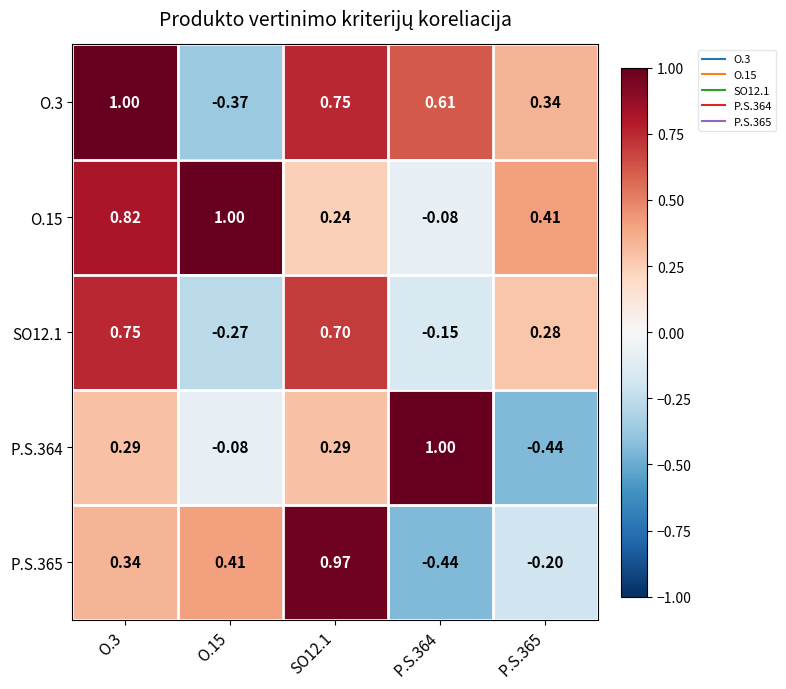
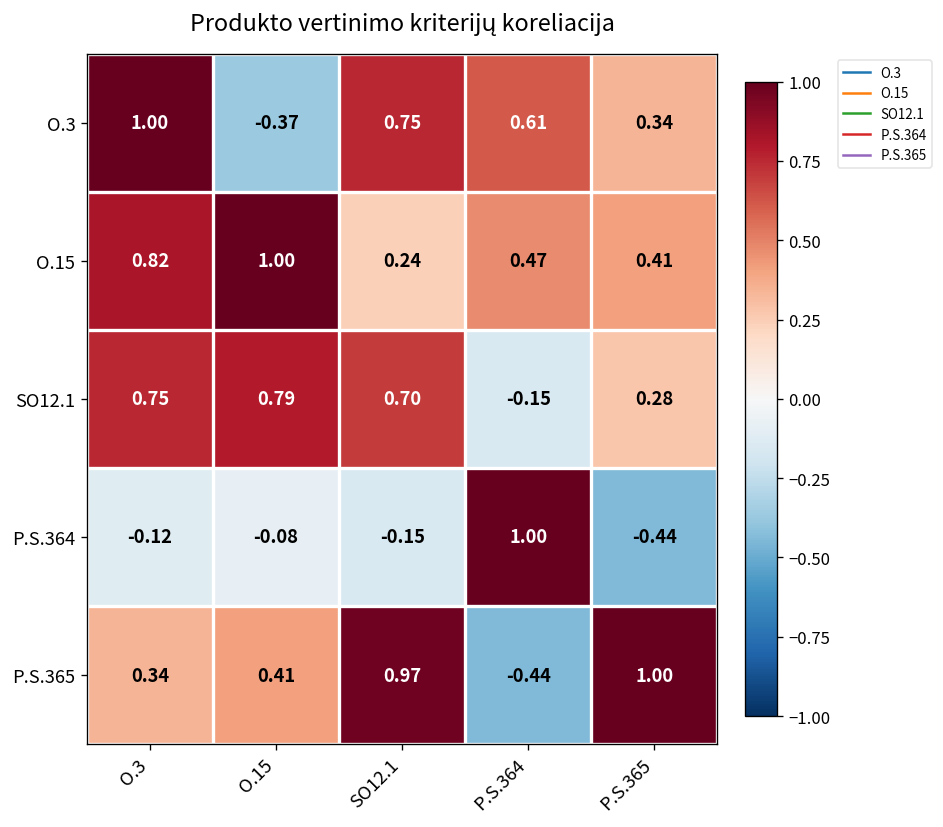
  {
    "O.3": {
      "O.3": 1.00,
      "O.15": -0.37,
      "SO12.1": 0.75,
      "P.S.364": 0.61,
      "P.S.365": 0.34
    },
    "O.15": {
      "O.3": 0.82,
      "O.15": 1.00,
      "SO12.1": 0.24,
-     "P.S.364": -0.08,
+     "P.S.364": 0.47,
      "P.S.365": 0.41
    },
    "SO12.1": {
      "O.3": 0.75,
-     "O.15": -0.27,
+     "O.15": 0.79,
      "SO12.1": 0.70,
      "P.S.364": -0.15,
      "P.S.365": 0.28
    },
    "P.S.364": {
-     "O.3": 0.29,
+     "O.3": -0.12,
      "O.15": -0.08,
-     "SO12.1": 0.29,
+     "SO12.1": -0.15,
      "P.S.364": 1.00,
      "P.S.365": -0.44
    },
    "P.S.365": {
      "O.3": 0.34,
      "O.15": 0.41,
      "SO12.1": 0.97,
      "P.S.364": -0.44,
-     "P.S.365": -0.20
+     "P.S.365": 1.00
    }
  }
